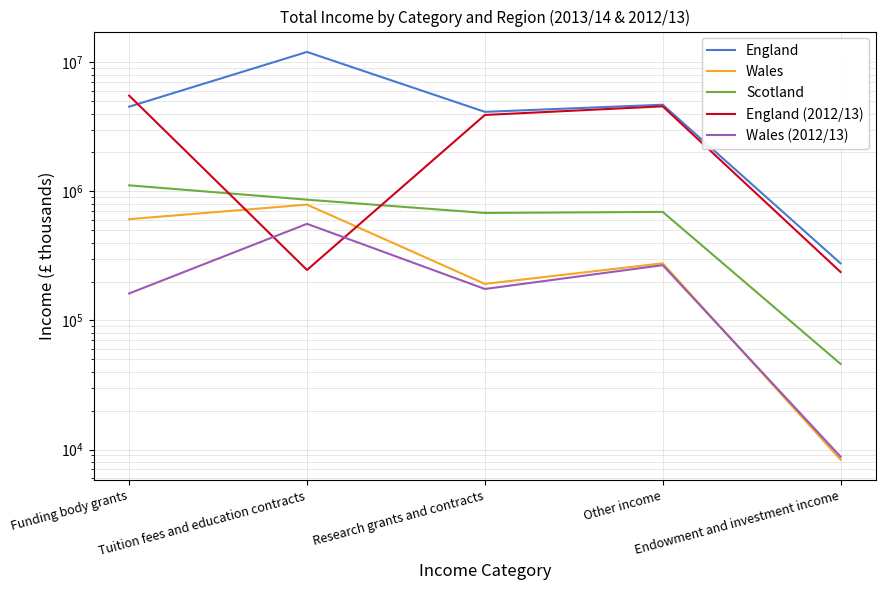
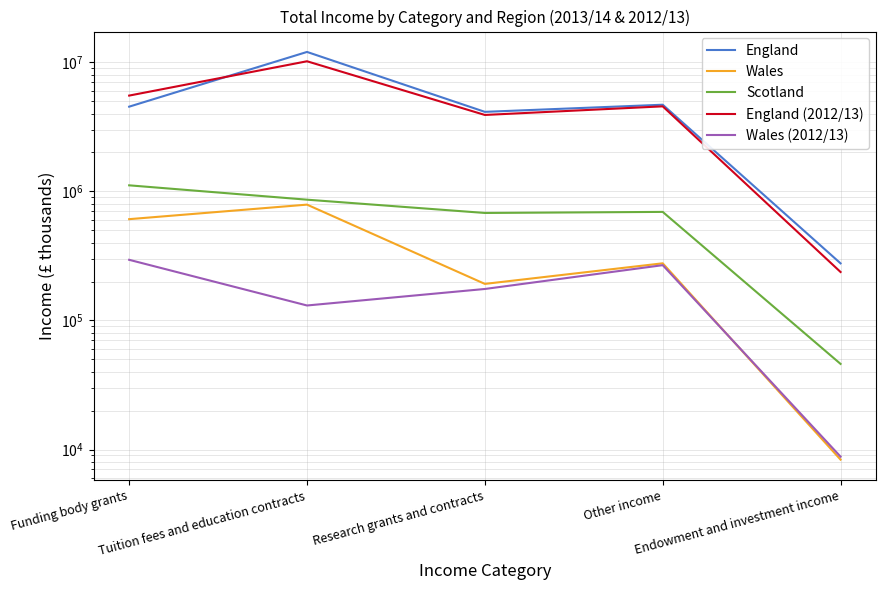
  {
    "England": {
      "Funding body grants": 4500000,
      "Tuition fees and education contracts": 12000000,
      "Research grants and contracts": 4100000,
      "Endowment and investment income": 280000
    },
    "Wales": {
      "Funding body grants": 600000,
      "Tuition fees and education contracts": 800000,
      "Research grants and contracts": 190000,
      "Endowment and investment income": 8000
    },
    "Scotland": {
      "Funding body grants": 1100000,
      "Tuition fees and education contracts": 900000,
      "Research grants and contracts": 700000,
      "Other income": 700000,
      "Endowment and investment income": 46000
    },
    "England (2012/13)": {
      "Funding body grants": 5500000,
-     "Tuition fees and education contracts": 250000,
+     "Tuition fees and education contracts": 10000000,
      "Research grants and contracts": 3900000,
      "Endowment and investment income": 240000
    },
    "Wales (2012/13)": {
-     "Funding body grants": 160000,
-     "Tuition fees and education contracts": 560000,
+     "Funding body grants": 290000,
+     "Tuition fees and education contracts": 130000,
      "Research grants and contracts": 180000,
      "Endowment and investment income": 9000
    }
  }
